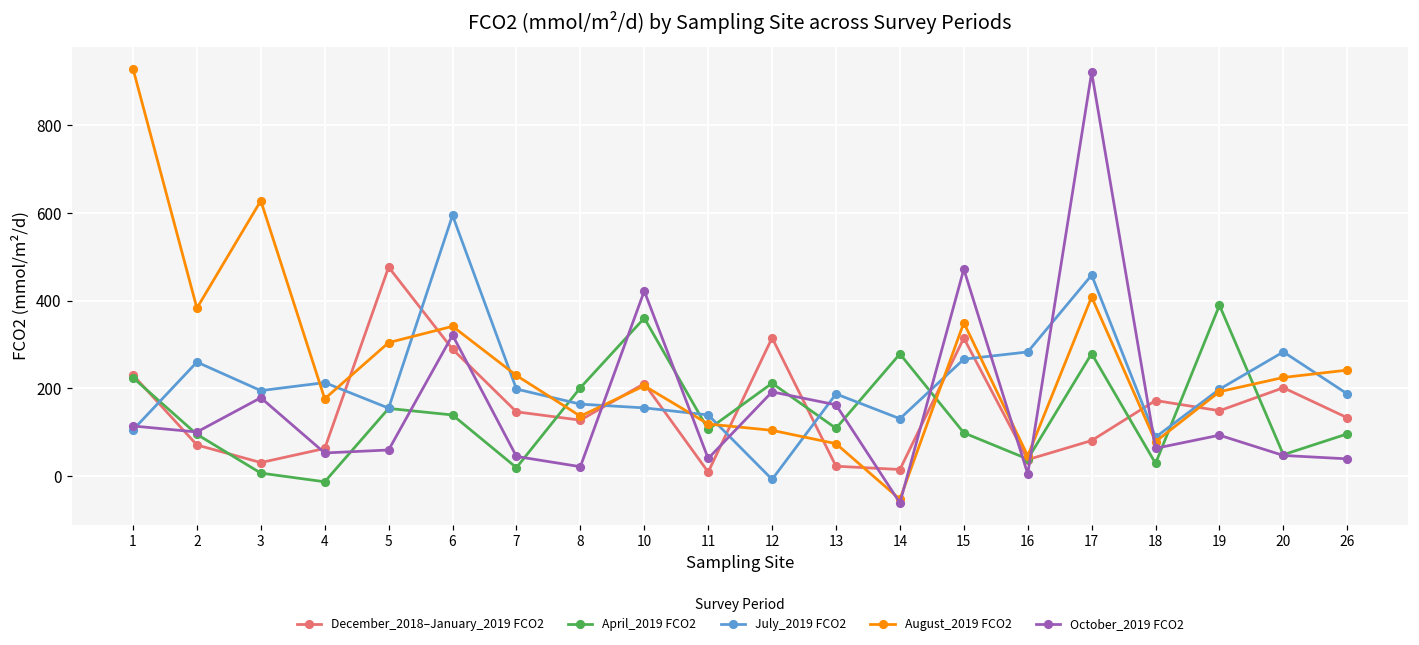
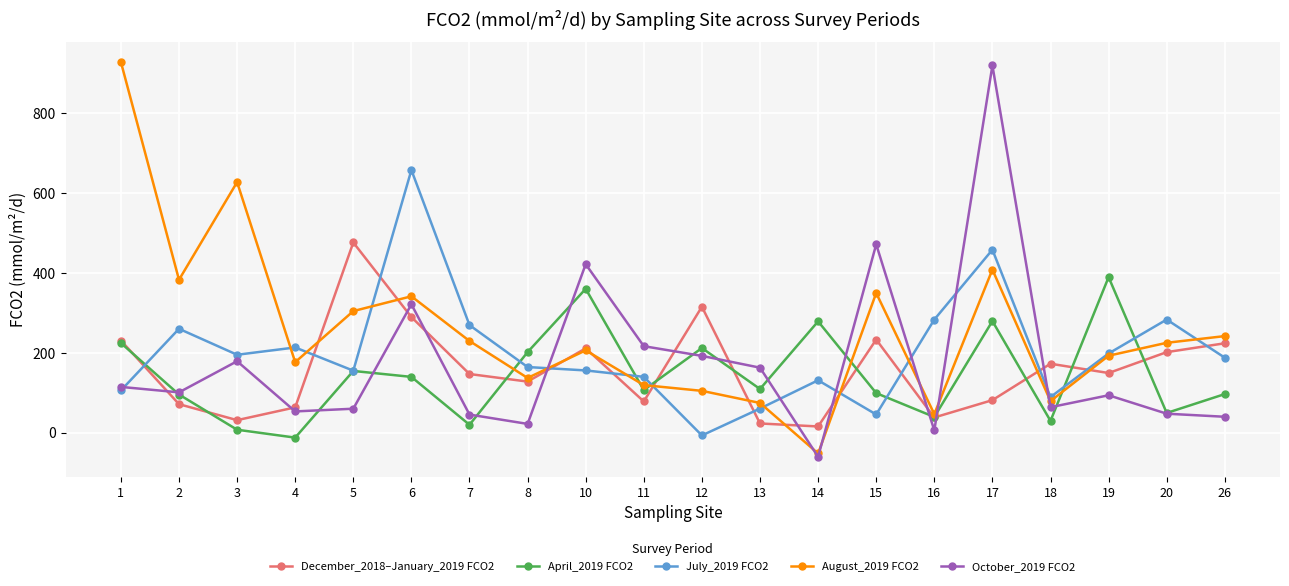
  {
    "December_2018–January_2019 FCO2": {
      "2": 70,
      "3": 30,
      "4": 60,
      "5": 480,
      "6": 290,
      "7": 150,
      "8": 130,
-     "11": 10,
+     "11": 80,
      "12": 320,
      "13": 20,
      "14": 20,
-     "15": 310,
+     "15": 230,
      "17": 80,
      "18": 170,
      "19": 150,
      "20": 200,
-     "26": 130
+     "26": 220
    },
    "April_2019 FCO2": {
      "3": 10,
      "4": -10,
      "6": 140,
      "7": 20,
      "8": 200,
      "10": 360,
      "11": 110,
      "12": 210,
      "13": 110,
      "14": 280,
      "15": 100,
      "17": 280,
      "18": 30,
      "19": 390,
      "26": 100
    },
    "July_2019 FCO2": {
      "1": 110,
      "2": 260,
      "3": 200,
      "4": 210,
-     "6": 590,
-     "7": 200,
+     "6": 660,
+     "7": 270,
      "8": 160,
      "10": 160,
      "11": 140,
      "12": -10,
-     "13": 190,
+     "13": 60,
      "14": 130,
-     "15": 270,
+     "15": 50,
      "16": 280,
      "17": 460,
      "18": 90,
      "20": 280,
      "26": 190
    },
    "August_2019 FCO2": {
      "1": 930,
      "2": 380,
      "3": 630,
      "4": 180,
      "5": 300,
      "6": 340,
      "7": 230,
      "8": 140,
      "11": 120,
      "12": 100,
      "13": 70,
      "14": -50,
      "15": 350,
      "16": 50,
      "17": 410,
      "18": 80,
      "20": 230,
      "26": 240
    },
    "October_2019 FCO2": {
      "1": 110,
      "3": 180,
      "4": 50,
      "5": 60,
      "6": 320,
      "7": 50,
      "8": 20,
      "10": 420,
-     "11": 40,
+     "11": 220,
      "12": 190,
      "13": 160,
      "14": -60,
      "15": 470,
      "16": 10,
      "17": 920,
      "18": 60,
      "19": 90,
      "26": 40
    }
  }
